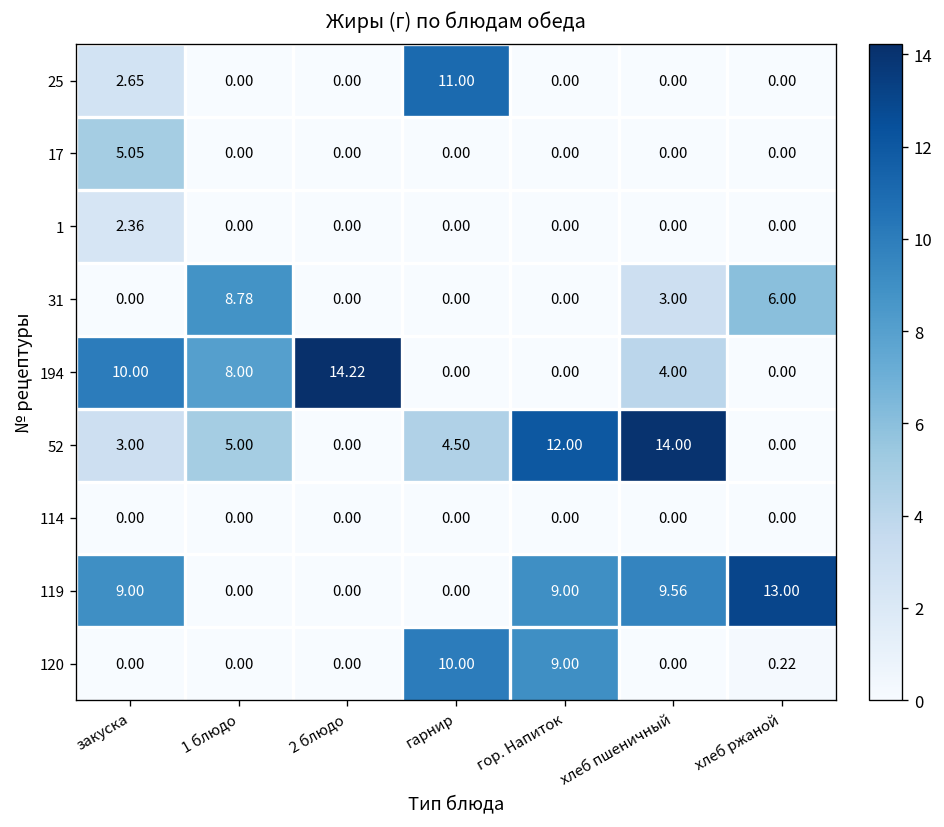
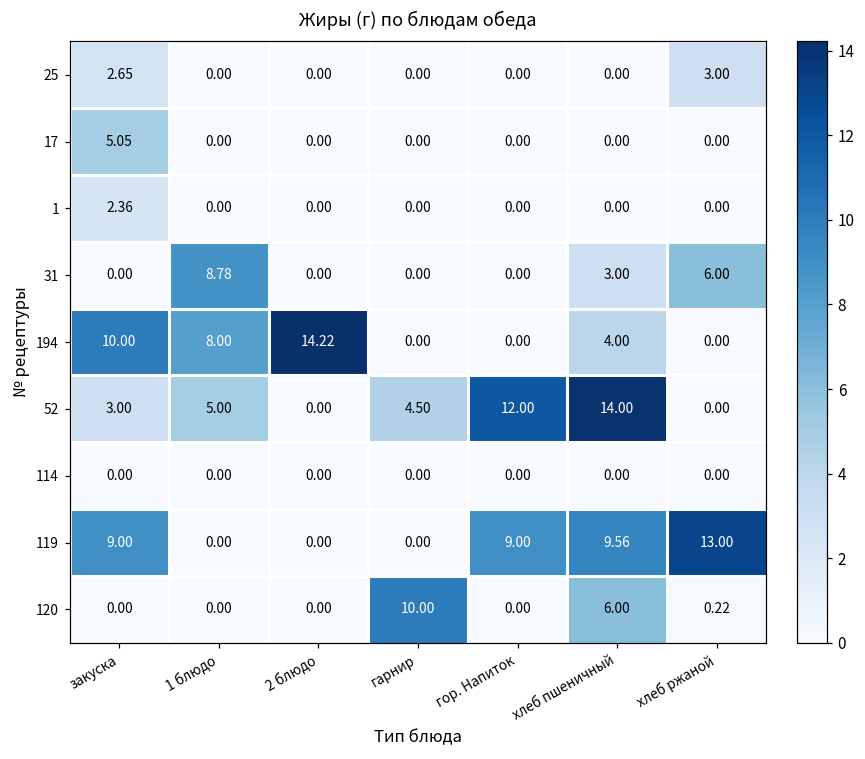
  {
    "25": {
      "закуска": 2.65,
      "1 блюдо": 0.00,
      "2 блюдо": 0.00,
-     "гарнир": 11.00,
+     "гарнир": 0.00,
      "гор. Напиток": 0.00,
      "хлеб пшеничный": 0.00,
-     "хлеб ржаной": 0.00
+     "хлеб ржаной": 3.00
    },
    "17": {
      "закуска": 5.05,
      "1 блюдо": 0.00,
      "2 блюдо": 0.00,
      "гарнир": 0.00,
      "гор. Напиток": 0.00,
      "хлеб пшеничный": 0.00,
      "хлеб ржаной": 0.00
    },
    "1": {
      "закуска": 2.36,
      "1 блюдо": 0.00,
      "2 блюдо": 0.00,
      "гарнир": 0.00,
      "гор. Напиток": 0.00,
      "хлеб пшеничный": 0.00,
      "хлеб ржаной": 0.00
    },
    "31": {
      "закуска": 0.00,
      "1 блюдо": 8.78,
      "2 блюдо": 0.00,
      "гарнир": 0.00,
      "гор. Напиток": 0.00,
      "хлеб пшеничный": 3.00,
      "хлеб ржаной": 6.00
    },
    "194": {
      "закуска": 10.00,
      "1 блюдо": 8.00,
      "2 блюдо": 14.22,
      "гарнир": 0.00,
      "гор. Напиток": 0.00,
      "хлеб пшеничный": 4.00,
      "хлеб ржаной": 0.00
    },
    "52": {
      "закуска": 3.00,
      "1 блюдо": 5.00,
      "2 блюдо": 0.00,
      "гарнир": 4.50,
      "гор. Напиток": 12.00,
      "хлеб пшеничный": 14.00,
      "хлеб ржаной": 0.00
    },
    "114": {
      "закуска": 0.00,
      "1 блюдо": 0.00,
      "2 блюдо": 0.00,
      "гарнир": 0.00,
      "гор. Напиток": 0.00,
      "хлеб пшеничный": 0.00,
      "хлеб ржаной": 0.00
    },
    "119": {
      "закуска": 9.00,
      "1 блюдо": 0.00,
      "2 блюдо": 0.00,
      "гарнир": 0.00,
      "гор. Напиток": 9.00,
      "хлеб пшеничный": 9.56,
      "хлеб ржаной": 13.00
    },
    "120": {
      "закуска": 0.00,
      "1 блюдо": 0.00,
      "2 блюдо": 0.00,
      "гарнир": 10.00,
-     "гор. Напиток": 9.00,
-     "хлеб пшеничный": 0.00,
+     "гор. Напиток": 0.00,
+     "хлеб пшеничный": 6.00,
      "хлеб ржаной": 0.22
    }
  }
